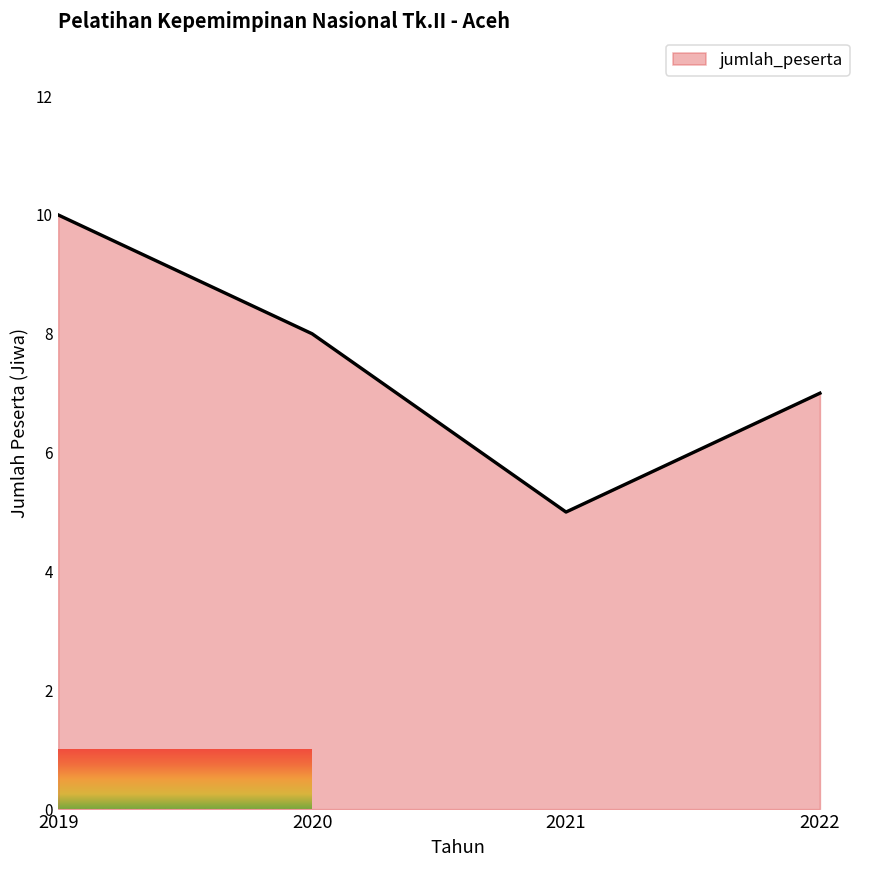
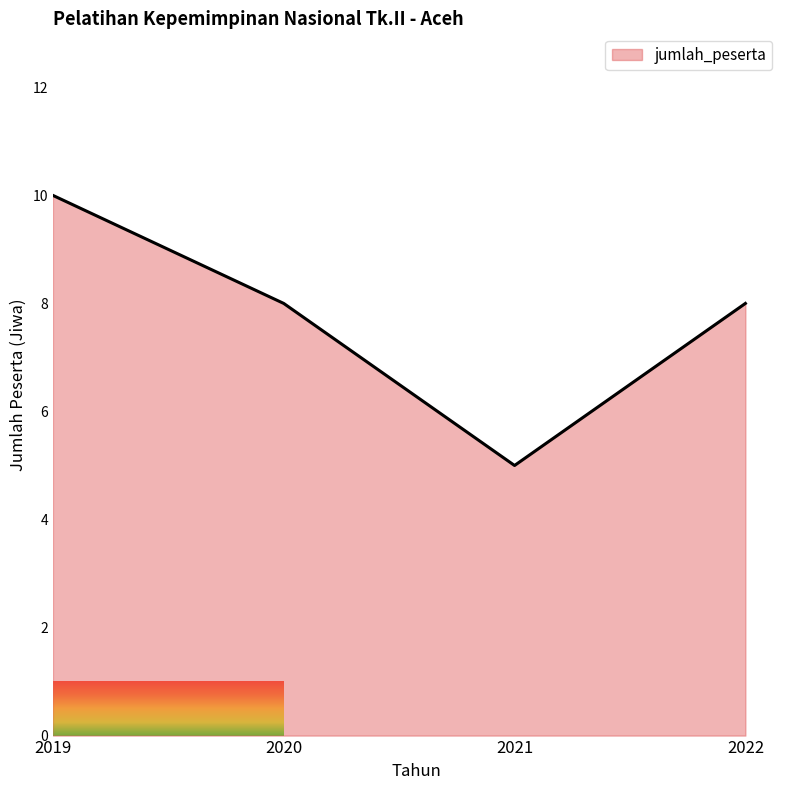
  {
    "2019": 10,
    "2020": 8,
    "2021": 5,
-   "2022": 7
+   "2022": 8
  }
